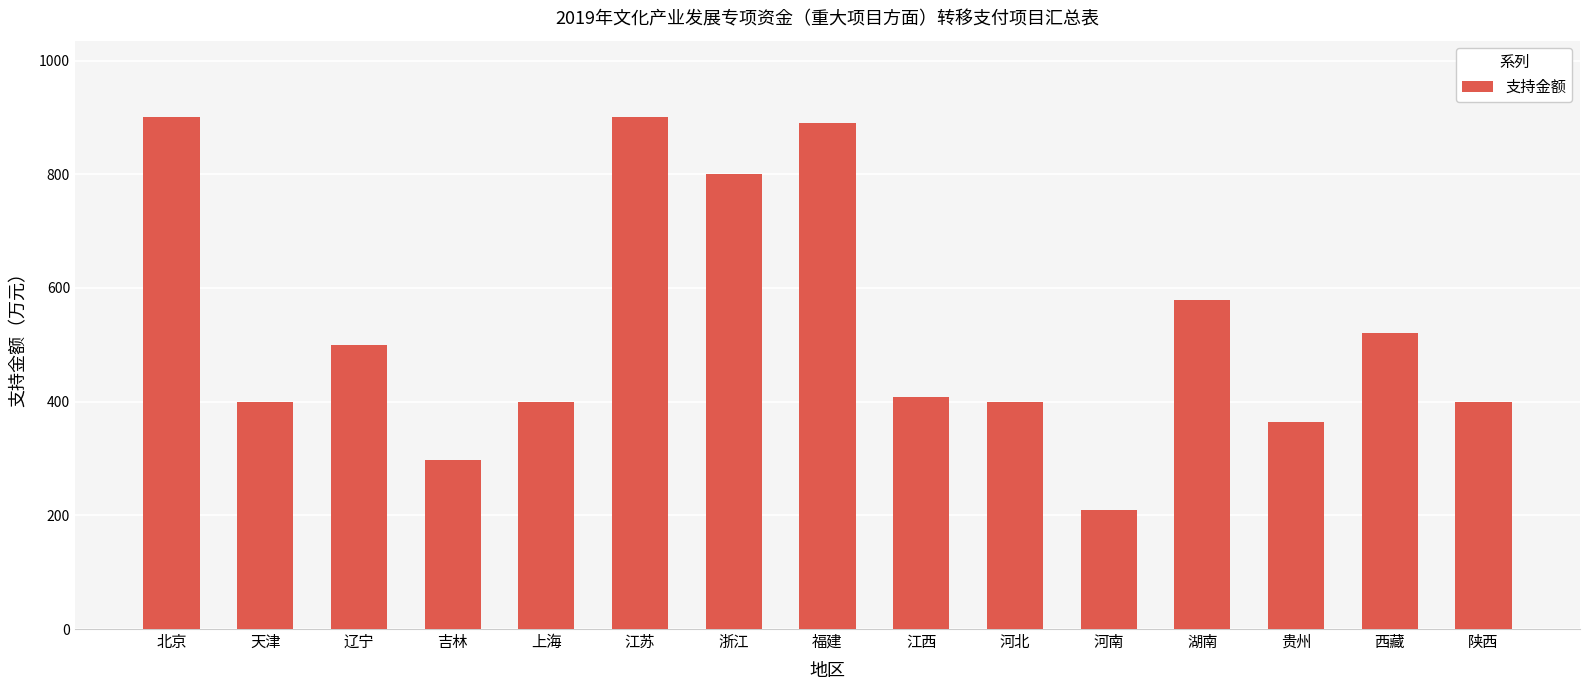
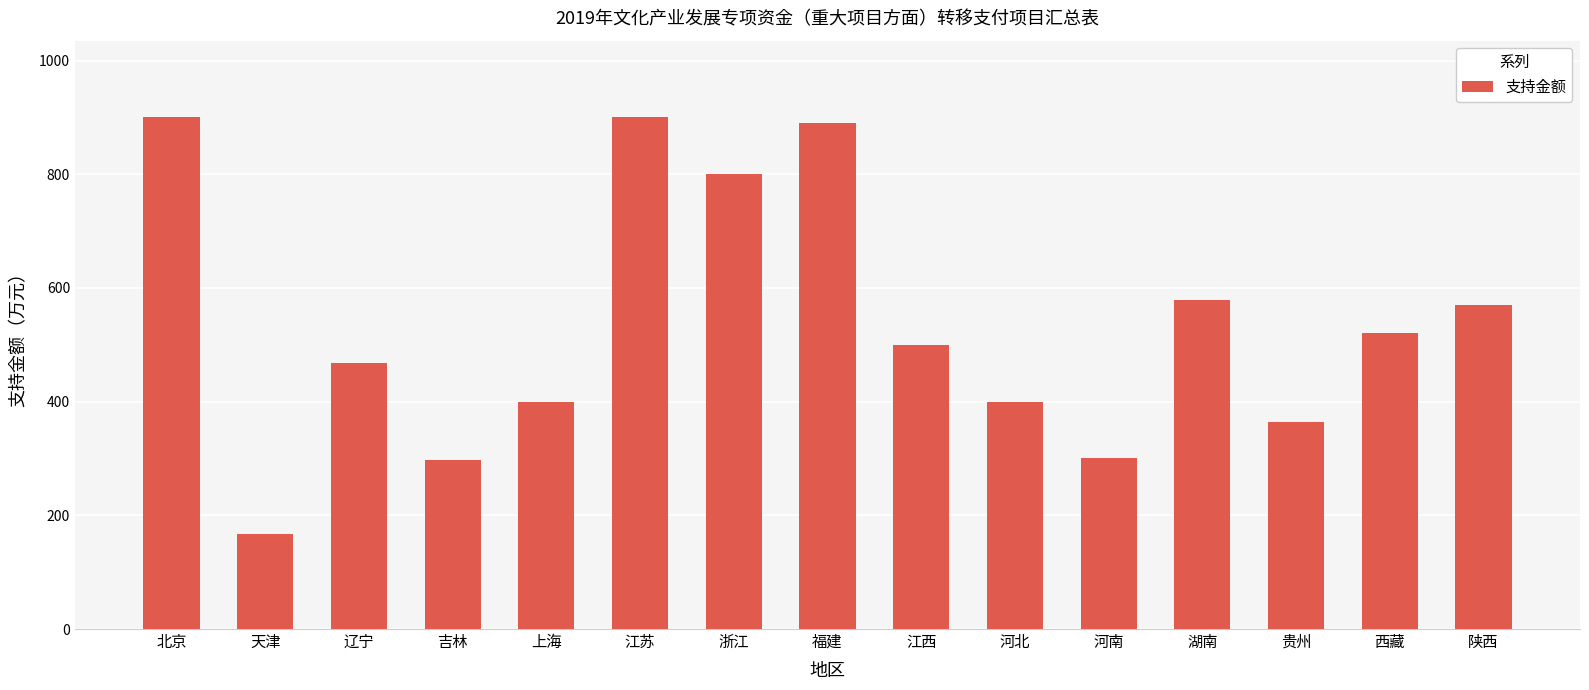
  {
    "北京": 900,
-   "天津": 400,
-   "辽宁": 500,
+   "天津": 170,
+   "辽宁": 470,
    "吉林": 300,
    "上海": 400,
    "江苏": 900,
    "浙江": 800,
    "福建": 890,
-   "江西": 410,
+   "江西": 500,
    "河北": 400,
-   "河南": 210,
+   "河南": 300,
    "湖南": 580,
    "贵州": 370,
    "西藏": 520,
-   "陕西": 400
+   "陕西": 570
  }
